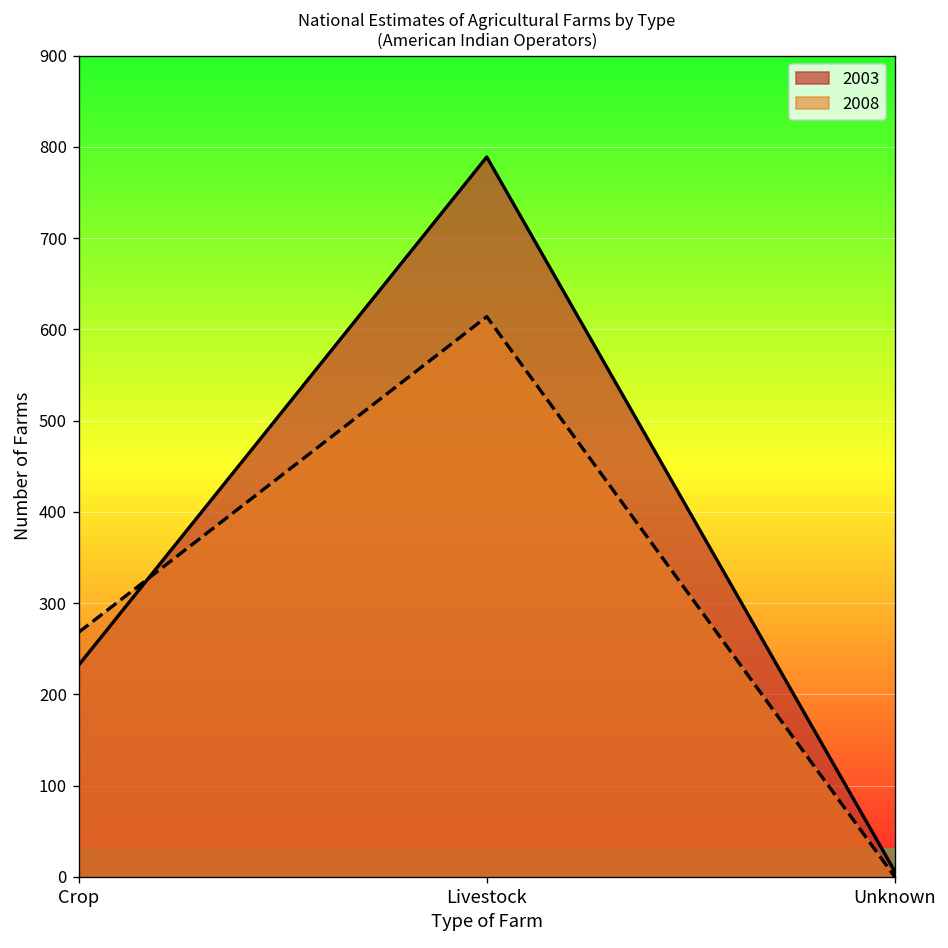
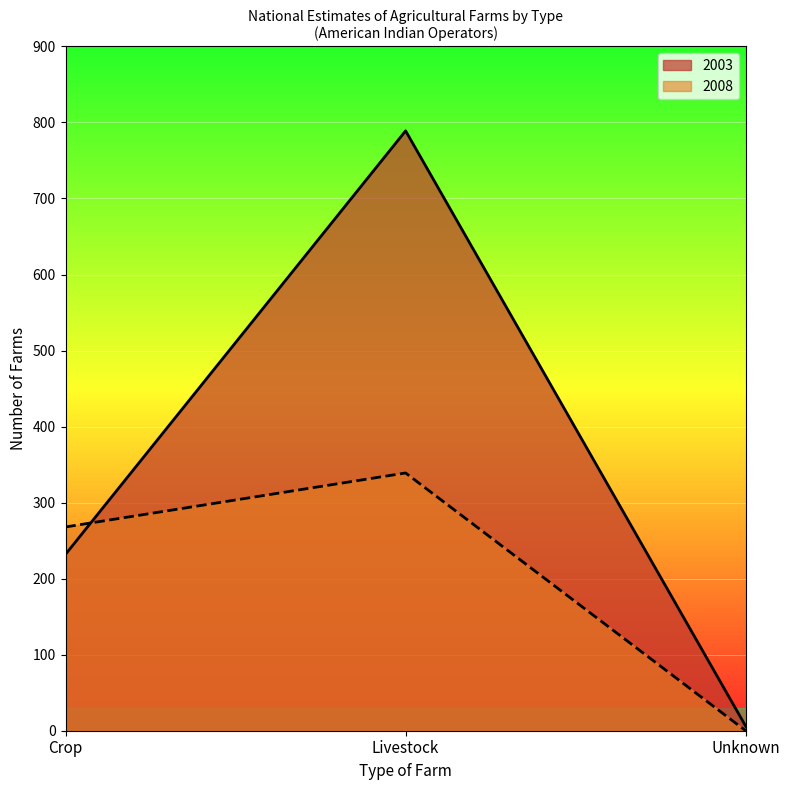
  {
    "2003": {
      "Crop": 230,
      "Livestock": 790
    },
    "2008": {
      "Crop": 270,
-     "Livestock": 610
+     "Livestock": 340
    }
  }
